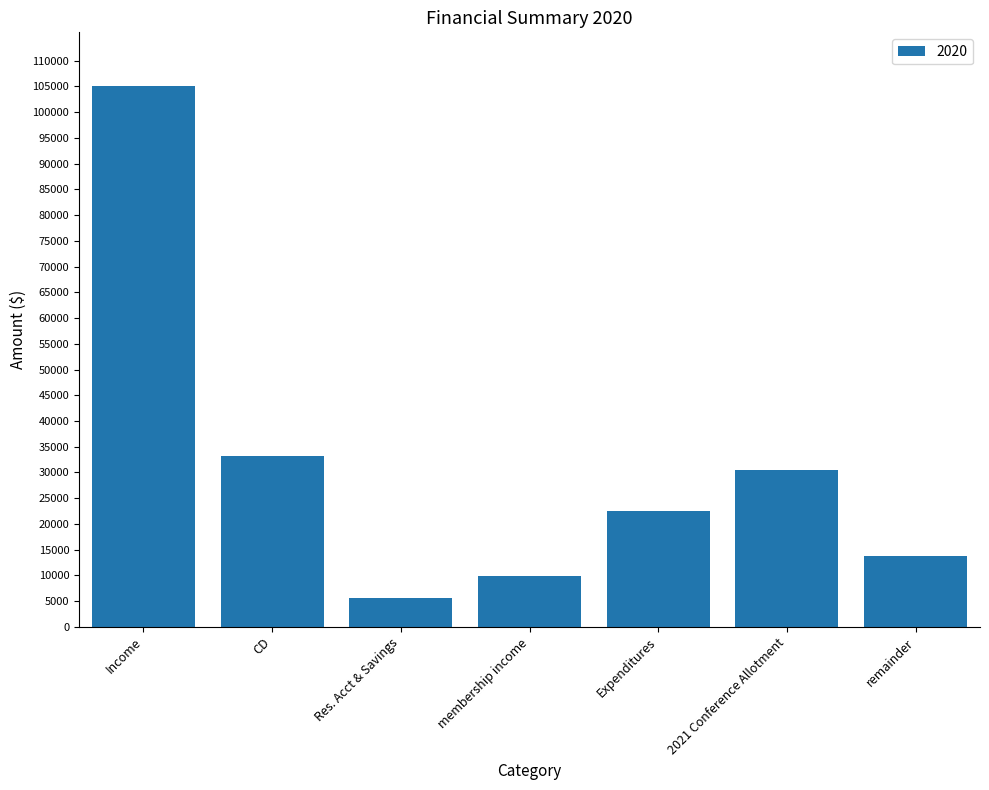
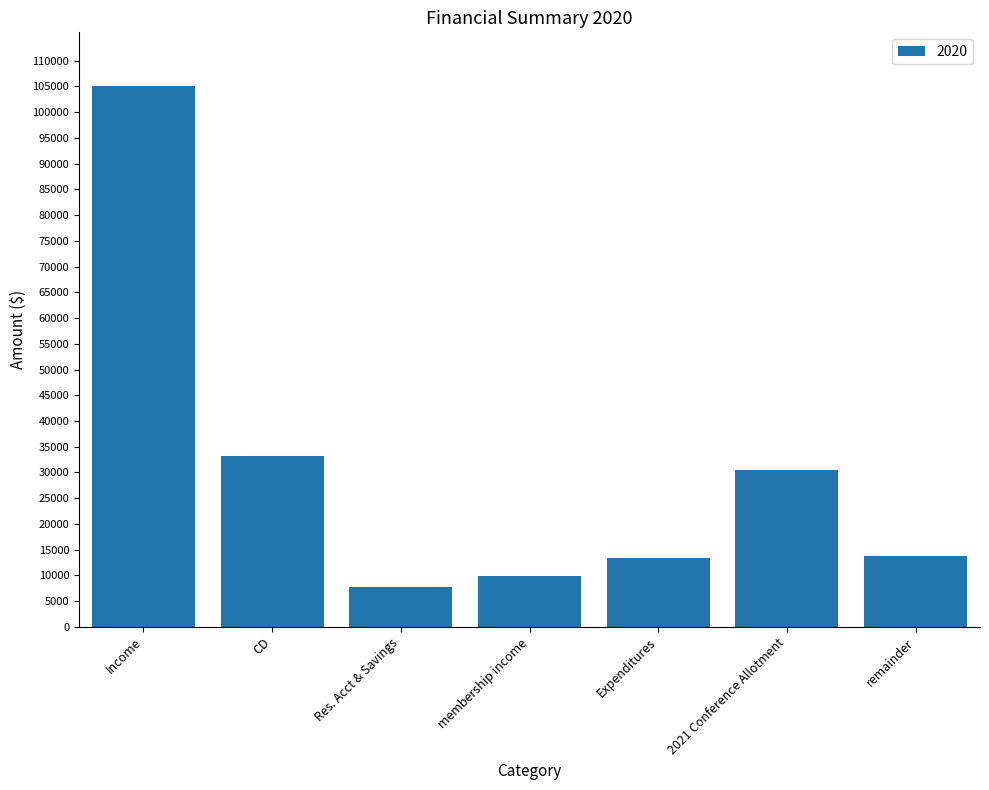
  {
    "Income": 105000,
    "CD": 33000,
-   "Res. Acct & Savings": 6000,
+   "Res. Acct & Savings": 8000,
    "membership income": 10000,
-   "Expenditures": 23000,
+   "Expenditures": 13000,
    "2021 Conference Allotment": 30000,
    "remainder": 14000
  }
